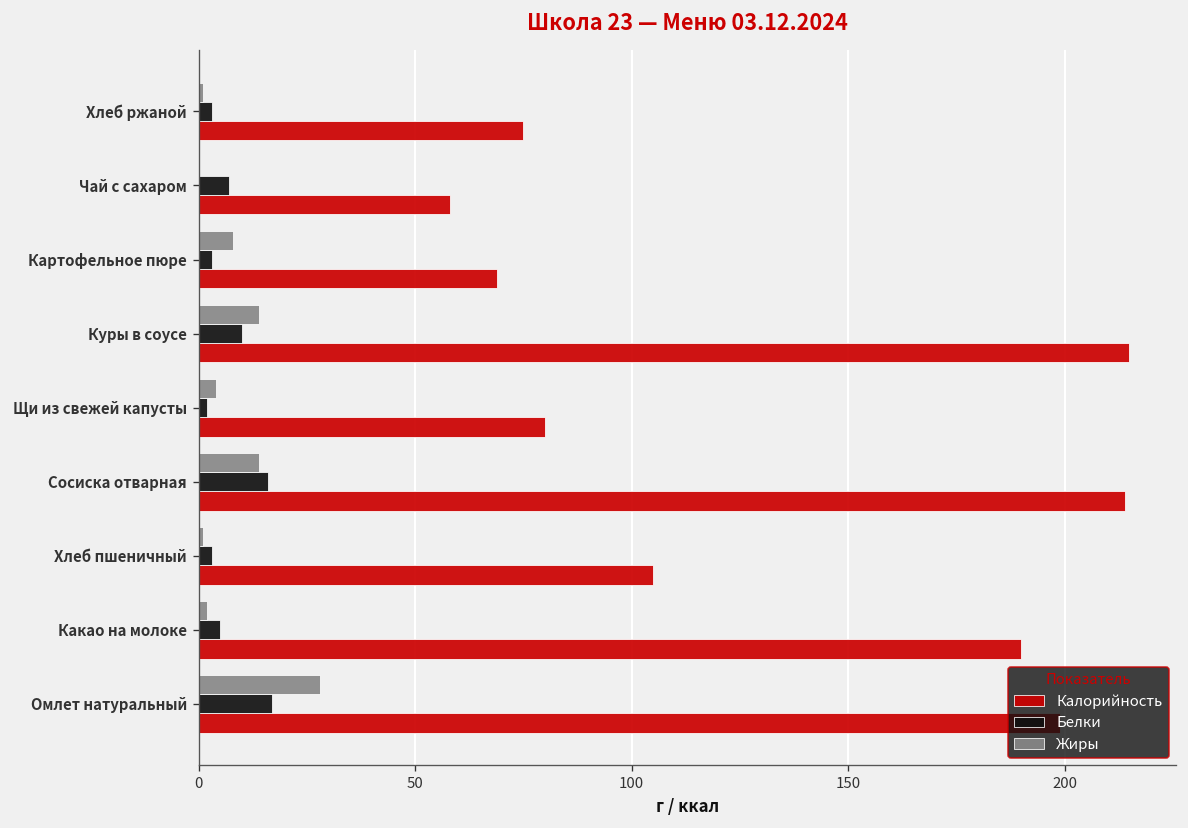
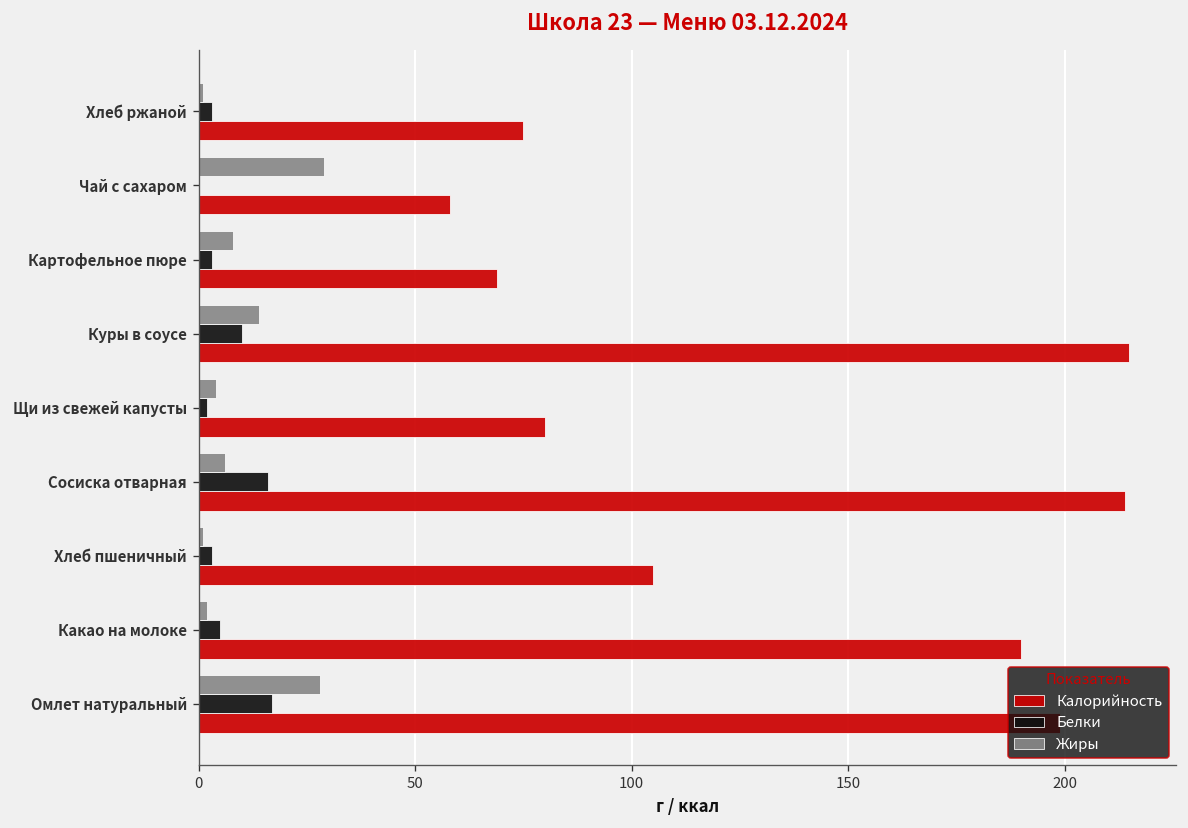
  {
    "Калорийность": {
      "Хлеб ржаной": 75,
      "Чай с сахаром": 58,
      "Картофельное пюре": 69,
      "Куры в соусе": 215,
      "Щи из свежей капусты": 80,
      "Сосиска отварная": 214,
      "Хлеб пшеничный": 105,
      "Какао на молоке": 190
    },
    "Белки": {
      "Хлеб ржаной": 3,
-     "Чай с сахаром": 7,
+     "Чай с сахаром": 0,
      "Картофельное пюре": 3,
      "Куры в соусе": 10,
      "Щи из свежей капусты": 2,
      "Сосиска отварная": 16,
      "Хлеб пшеничный": 3,
      "Какао на молоке": 5,
      "Омлет натуральный": 17
    },
    "Жиры": {
      "Хлеб ржаной": 1,
-     "Чай с сахаром": 0,
+     "Чай с сахаром": 29,
      "Картофельное пюре": 8,
      "Куры в соусе": 14,
      "Щи из свежей капусты": 4,
-     "Сосиска отварная": 14,
+     "Сосиска отварная": 6,
      "Хлеб пшеничный": 1,
      "Какао на молоке": 2,
      "Омлет натуральный": 28
    }
  }
